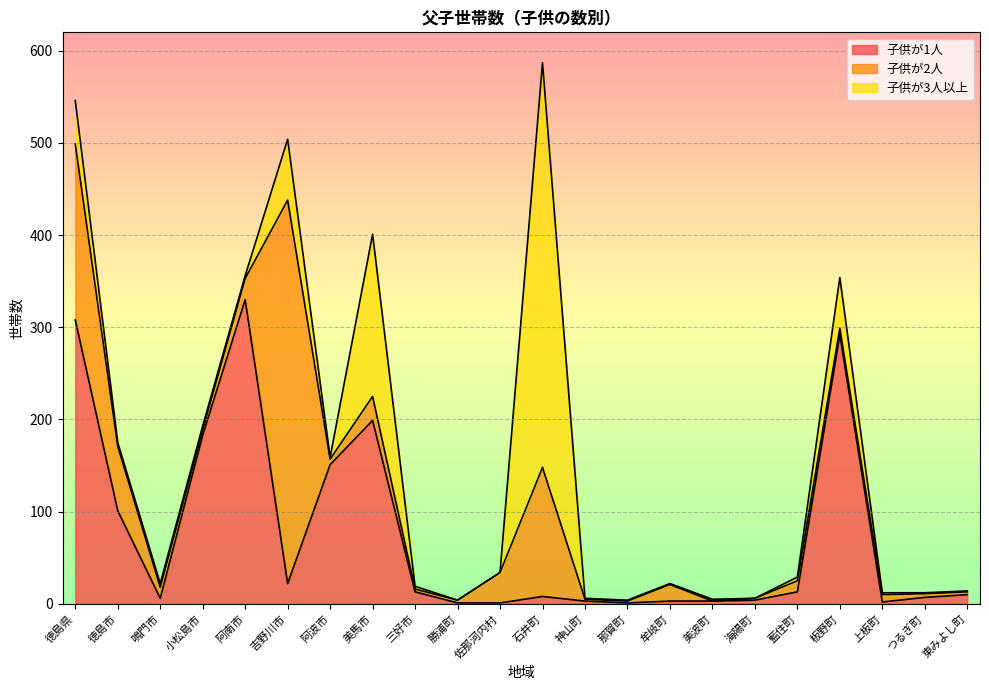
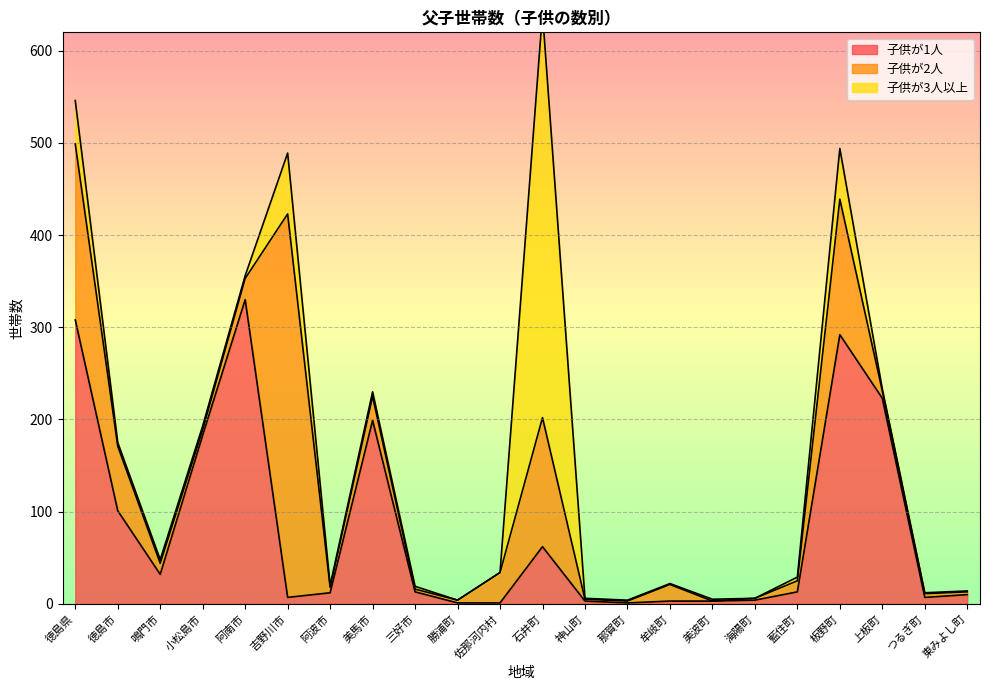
  {
    "子供が1人": {
      "徳島県": 310,
      "徳島市": 100,
-     "鳴門市": 10,
+     "鳴門市": 30,
      "小松島市": 180,
      "阿南市": 330,
-     "吉野川市": 20,
-     "阿波市": 150,
+     "吉野川市": 10,
+     "阿波市": 10,
      "美馬市": 200,
      "三好市": 10,
      "勝浦町": 0,
      "佐那河内村": 0,
-     "石井町": 10,
+     "石井町": 60,
      "牟岐町": 0,
      "藍住町": 10,
      "板野町": 290,
-     "上板町": 0,
+     "上板町": 220,
      "つるぎ町": 10,
      "東みよし町": 10
    },
    "子供が2人": {
      "徳島県": 190,
      "徳島市": 70,
      "鳴門市": 10,
      "小松島市": 10,
      "阿南市": 20,
      "吉野川市": 420,
      "美馬市": 30,
      "三好市": 0,
      "石井町": 140,
      "藍住町": 10,
-     "板野町": 10
+     "板野町": 150
    },
    "子供が3人以上": {
      "徳島県": 50,
      "徳島市": 0,
      "鳴門市": 0,
      "小松島市": 0,
      "阿南市": 0,
      "吉野川市": 70,
-     "美馬市": 180,
+     "美馬市": 10,
      "三好市": 0,
      "藍住町": 0,
      "板野町": 60
    }
  }
